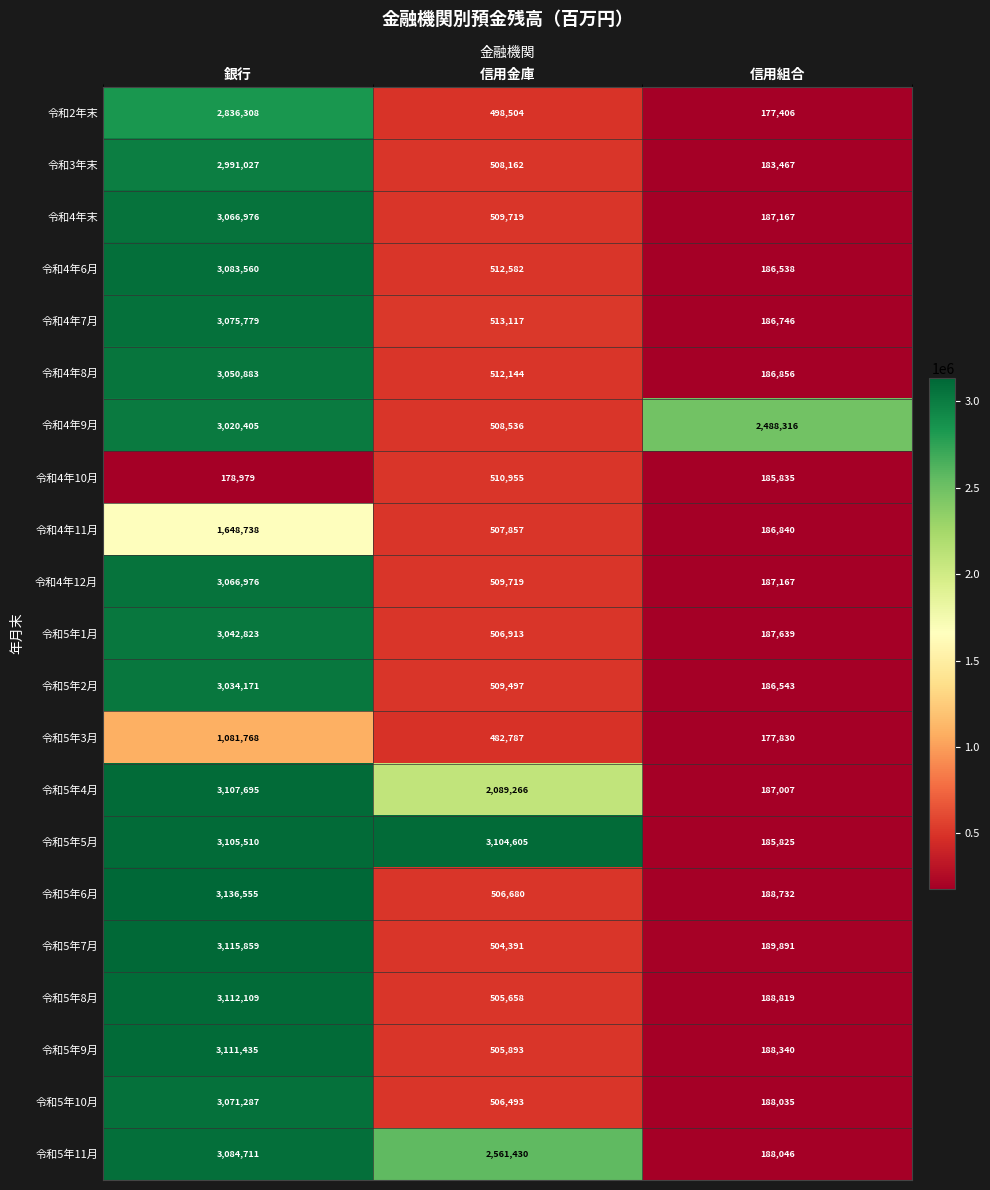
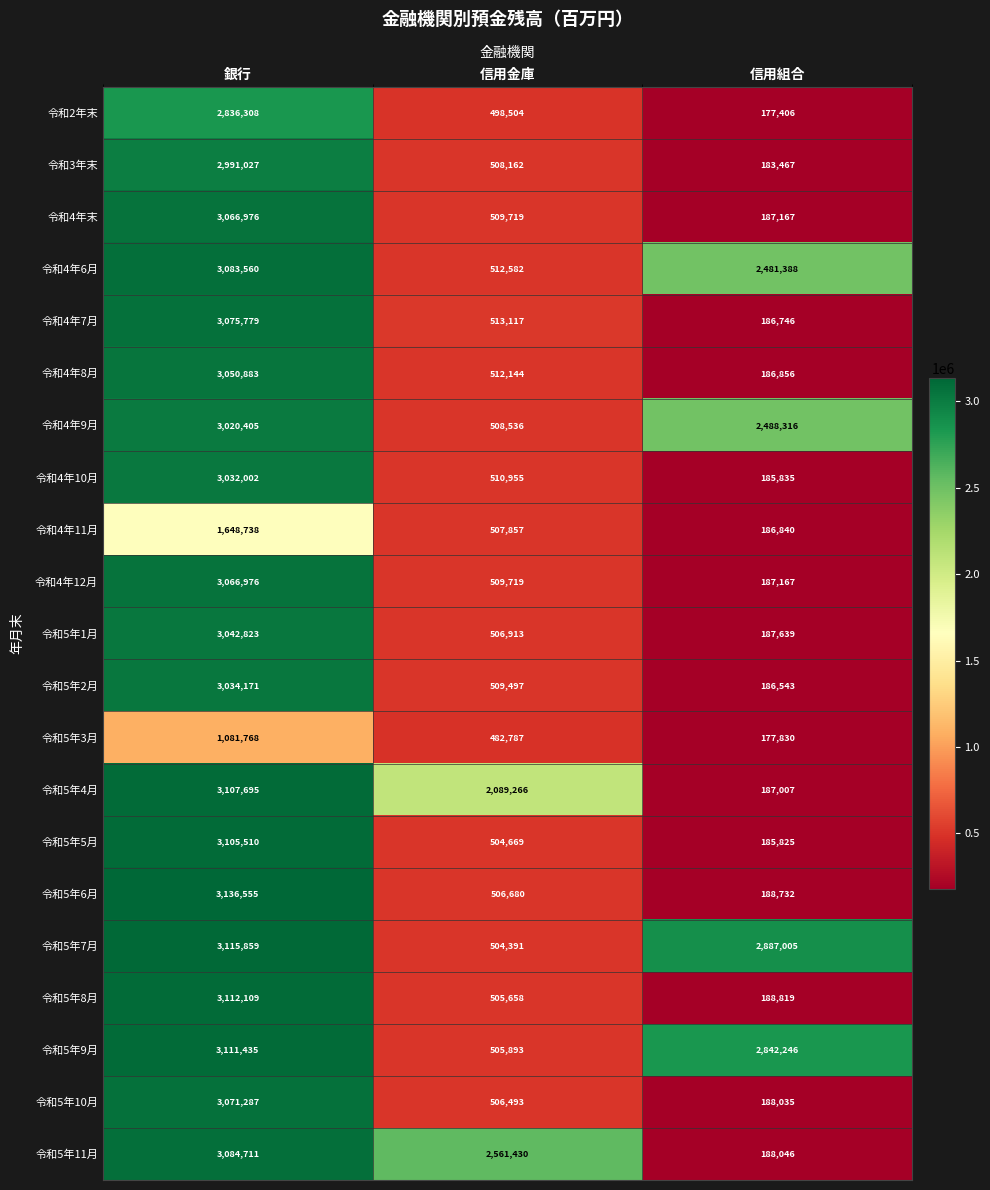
  {
    "令和2年末": {
      "銀行": "2,836,308",
      "信用金庫": "498,504",
      "信用組合": "177,406"
    },
    "令和3年末": {
      "銀行": "2,991,027",
      "信用金庫": "508,162",
      "信用組合": "183,467"
    },
    "令和4年末": {
      "銀行": "3,066,976",
      "信用金庫": "509,719",
      "信用組合": "187,167"
    },
    "令和4年6月": {
      "銀行": "3,083,560",
      "信用金庫": "512,582",
-     "信用組合": "186,538"
+     "信用組合": "2,481,388"
    },
    "令和4年7月": {
      "銀行": "3,075,779",
      "信用金庫": "513,117",
      "信用組合": "186,746"
    },
    "令和4年8月": {
      "銀行": "3,050,883",
      "信用金庫": "512,144",
      "信用組合": "186,856"
    },
    "令和4年9月": {
      "銀行": "3,020,405",
      "信用金庫": "508,536",
      "信用組合": "2,488,316"
    },
    "令和4年10月": {
-     "銀行": "178,979",
+     "銀行": "3,032,002",
      "信用金庫": "510,955",
      "信用組合": "185,835"
    },
    "令和4年11月": {
      "銀行": "1,648,738",
      "信用金庫": "507,857",
      "信用組合": "186,840"
    },
    "令和4年12月": {
      "銀行": "3,066,976",
      "信用金庫": "509,719",
      "信用組合": "187,167"
    },
    "令和5年1月": {
      "銀行": "3,042,823",
      "信用金庫": "506,913",
      "信用組合": "187,639"
    },
    "令和5年2月": {
      "銀行": "3,034,171",
      "信用金庫": "509,497",
      "信用組合": "186,543"
    },
    "令和5年3月": {
      "銀行": "1,081,768",
      "信用金庫": "482,787",
      "信用組合": "177,830"
    },
    "令和5年4月": {
      "銀行": "3,107,695",
      "信用金庫": "2,089,266",
      "信用組合": "187,007"
    },
    "令和5年5月": {
      "銀行": "3,105,510",
-     "信用金庫": "3,104,605",
+     "信用金庫": "504,669",
      "信用組合": "185,825"
    },
    "令和5年6月": {
      "銀行": "3,136,555",
      "信用金庫": "506,680",
      "信用組合": "188,732"
    },
    "令和5年7月": {
      "銀行": "3,115,859",
      "信用金庫": "504,391",
-     "信用組合": "189,891"
+     "信用組合": "2,887,005"
    },
    "令和5年8月": {
      "銀行": "3,112,109",
      "信用金庫": "505,658",
      "信用組合": "188,819"
    },
    "令和5年9月": {
      "銀行": "3,111,435",
      "信用金庫": "505,893",
-     "信用組合": "188,340"
+     "信用組合": "2,842,246"
    },
    "令和5年10月": {
      "銀行": "3,071,287",
      "信用金庫": "506,493",
      "信用組合": "188,035"
    },
    "令和5年11月": {
      "銀行": "3,084,711",
      "信用金庫": "2,561,430",
      "信用組合": "188,046"
    }
  }
